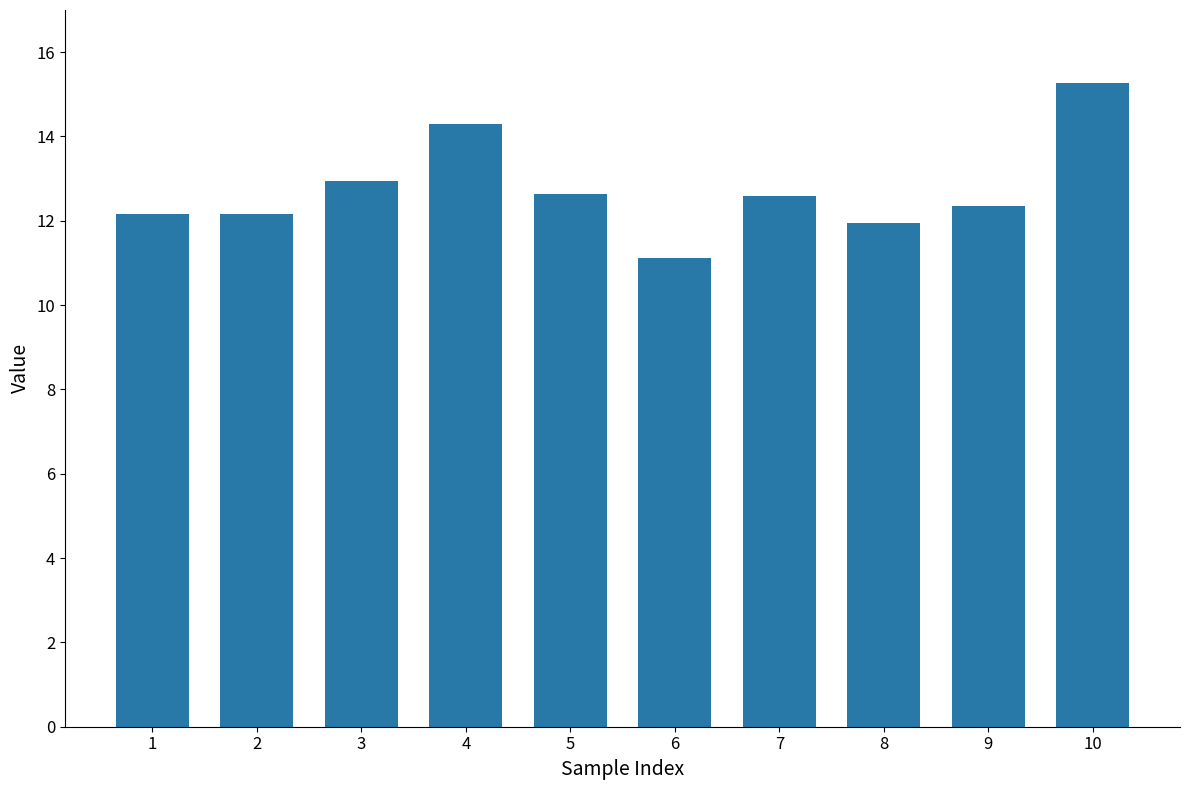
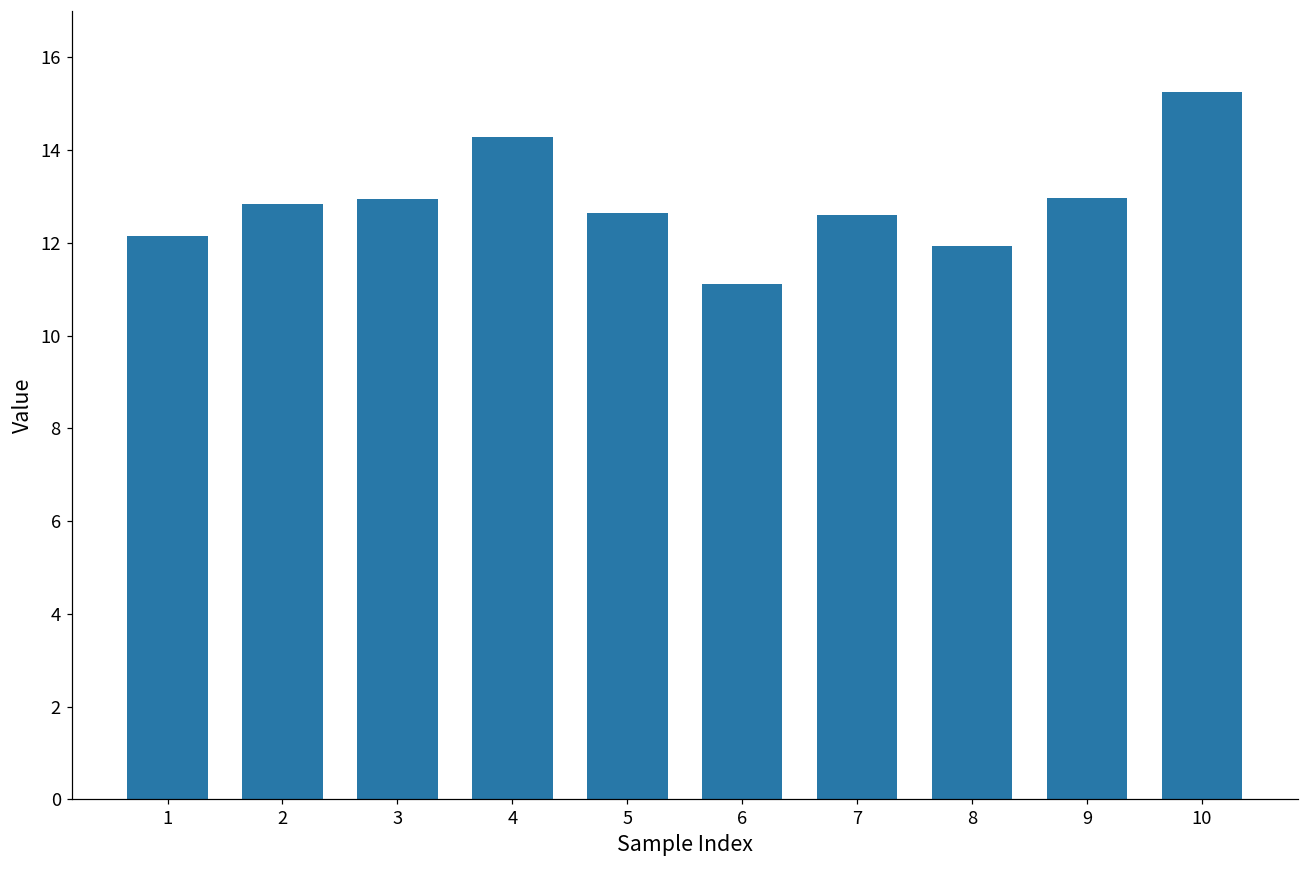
  {
    "1": 12.2,
-   "2": 12.2,
+   "2": 12.8,
    "3": 12.9,
    "4": 14.3,
    "5": 12.6,
    "6": 11.1,
    "7": 12.6,
    "8": 11.9,
-   "9": 12.4,
+   "9": 13.0,
    "10": 15.3
  }
